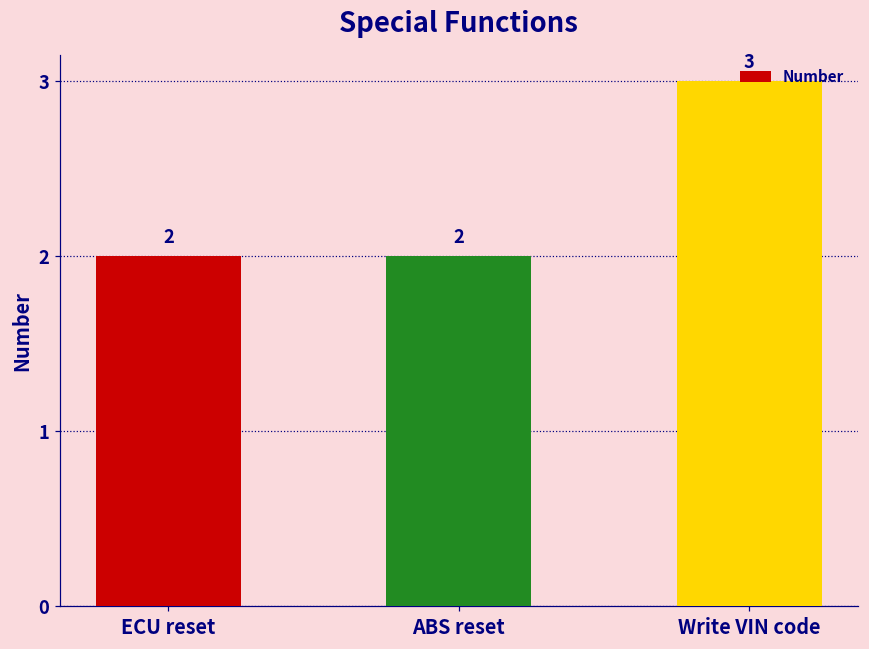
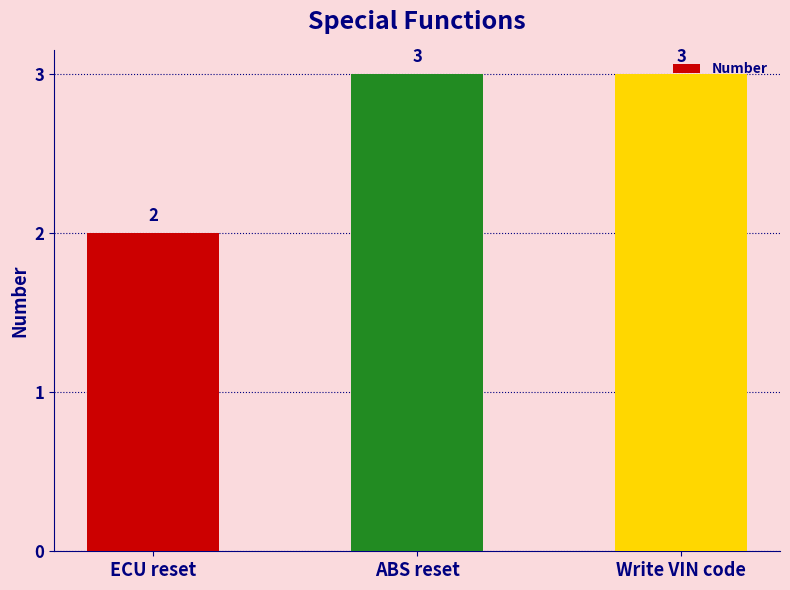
  {
    "ECU reset": 2,
-   "ABS reset": 2,
+   "ABS reset": 3,
    "Write VIN code": 3
  }
